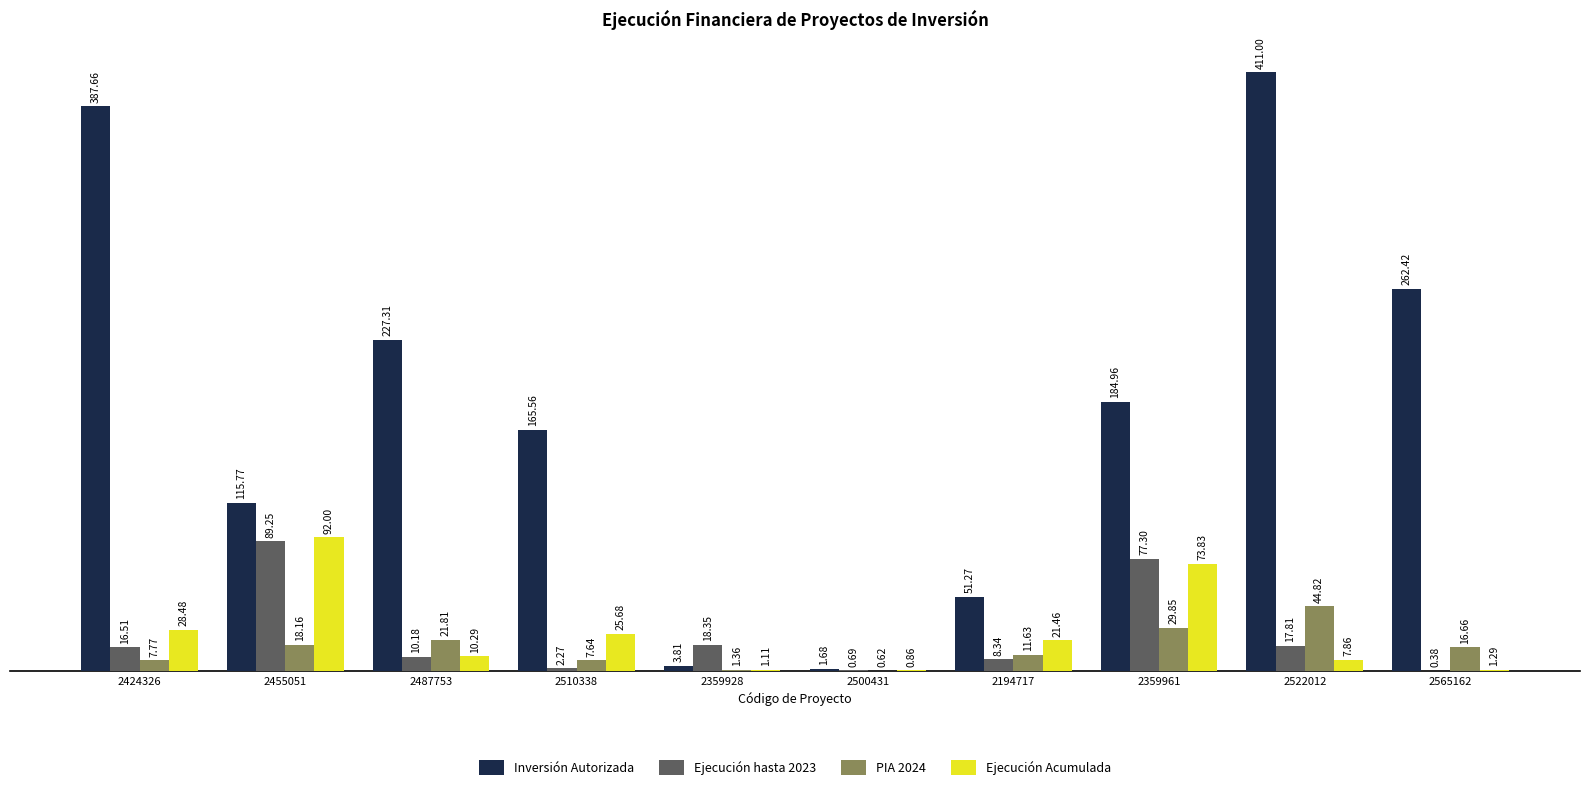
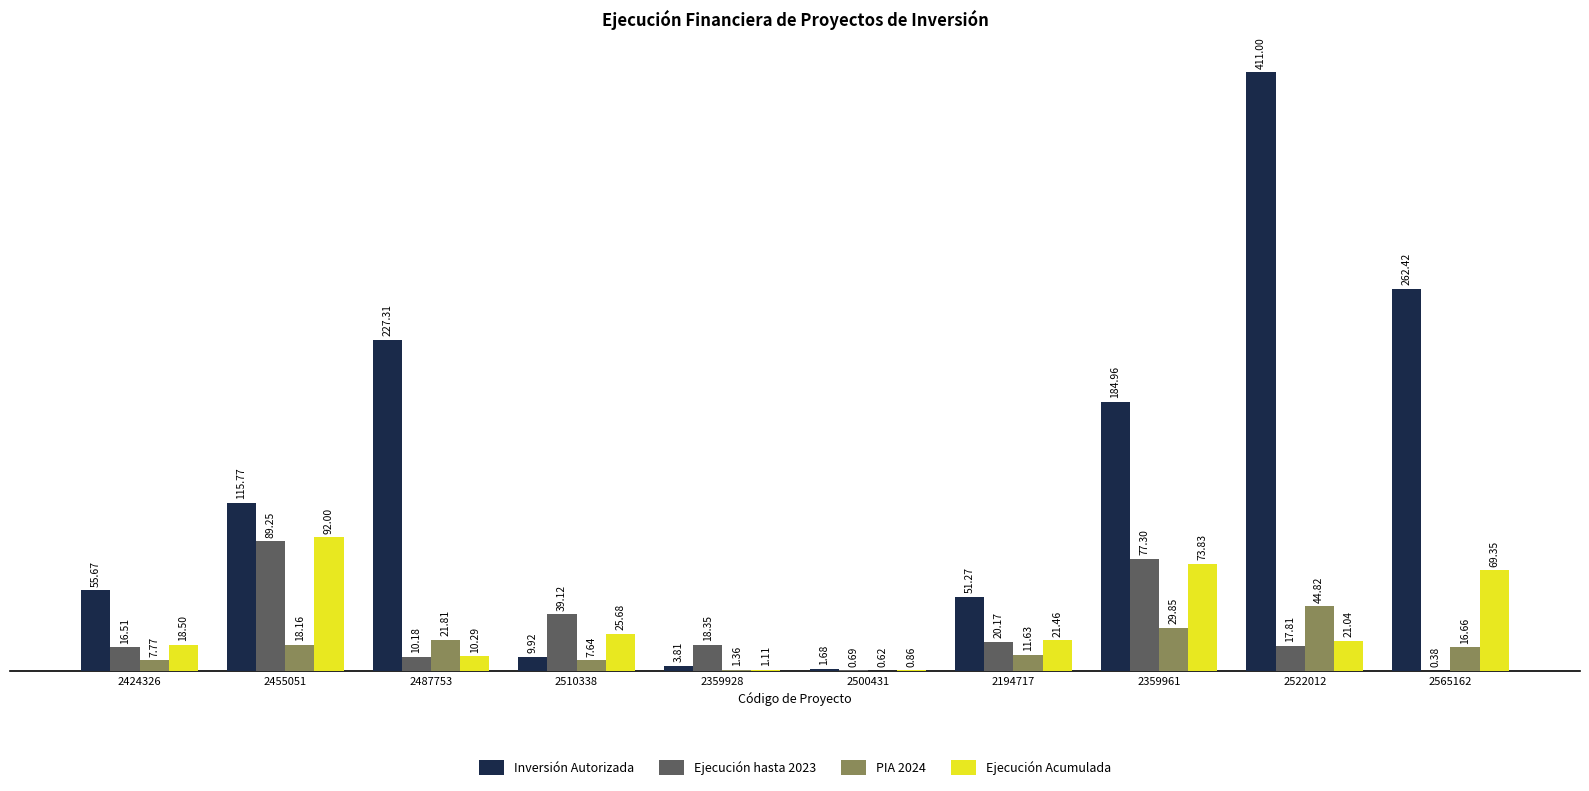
  {
    "Inversión Autorizada": {
-     "2424326": 387.66,
+     "2424326": 55.67,
      "2455051": 115.77,
      "2487753": 227.31,
-     "2510338": 165.56,
+     "2510338": 9.92,
      "2359928": 3.81,
      "2500431": 1.68,
      "2194717": 51.27,
      "2359961": 184.96,
      "2522012": 411.00,
      "2565162": 262.42
    },
    "Ejecución hasta 2023": {
      "2424326": 16.51,
      "2455051": 89.25,
      "2487753": 10.18,
-     "2510338": 2.27,
+     "2510338": 39.12,
      "2359928": 18.35,
      "2500431": 0.69,
-     "2194717": 8.34,
+     "2194717": 20.17,
      "2359961": 77.30,
      "2522012": 17.81,
      "2565162": 0.38
    },
    "PIA 2024": {
      "2424326": 7.77,
      "2455051": 18.16,
      "2487753": 21.81,
      "2510338": 7.64,
      "2359928": 1.36,
      "2500431": 0.62,
      "2194717": 11.63,
      "2359961": 29.85,
      "2522012": 44.82,
      "2565162": 16.66
    },
    "Ejecución Acumulada": {
-     "2424326": 28.48,
+     "2424326": 18.50,
      "2455051": 92.00,
      "2487753": 10.29,
      "2510338": 25.68,
      "2359928": 1.11,
      "2500431": 0.86,
      "2194717": 21.46,
      "2359961": 73.83,
-     "2522012": 7.86,
-     "2565162": 1.29
+     "2522012": 21.04,
+     "2565162": 69.35
    }
  }
